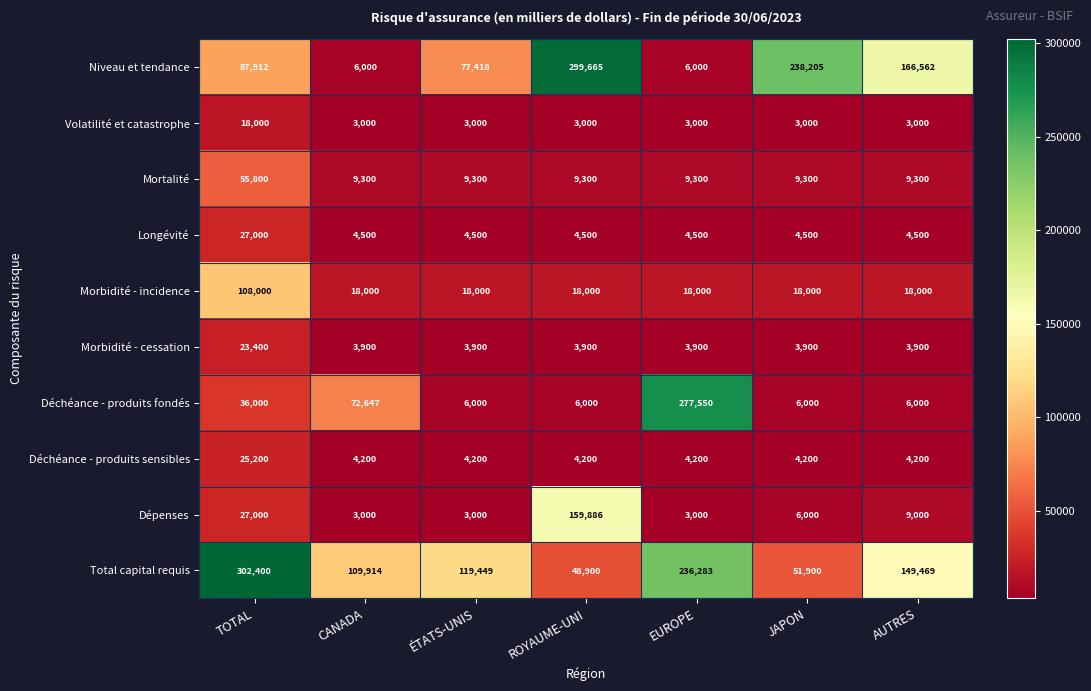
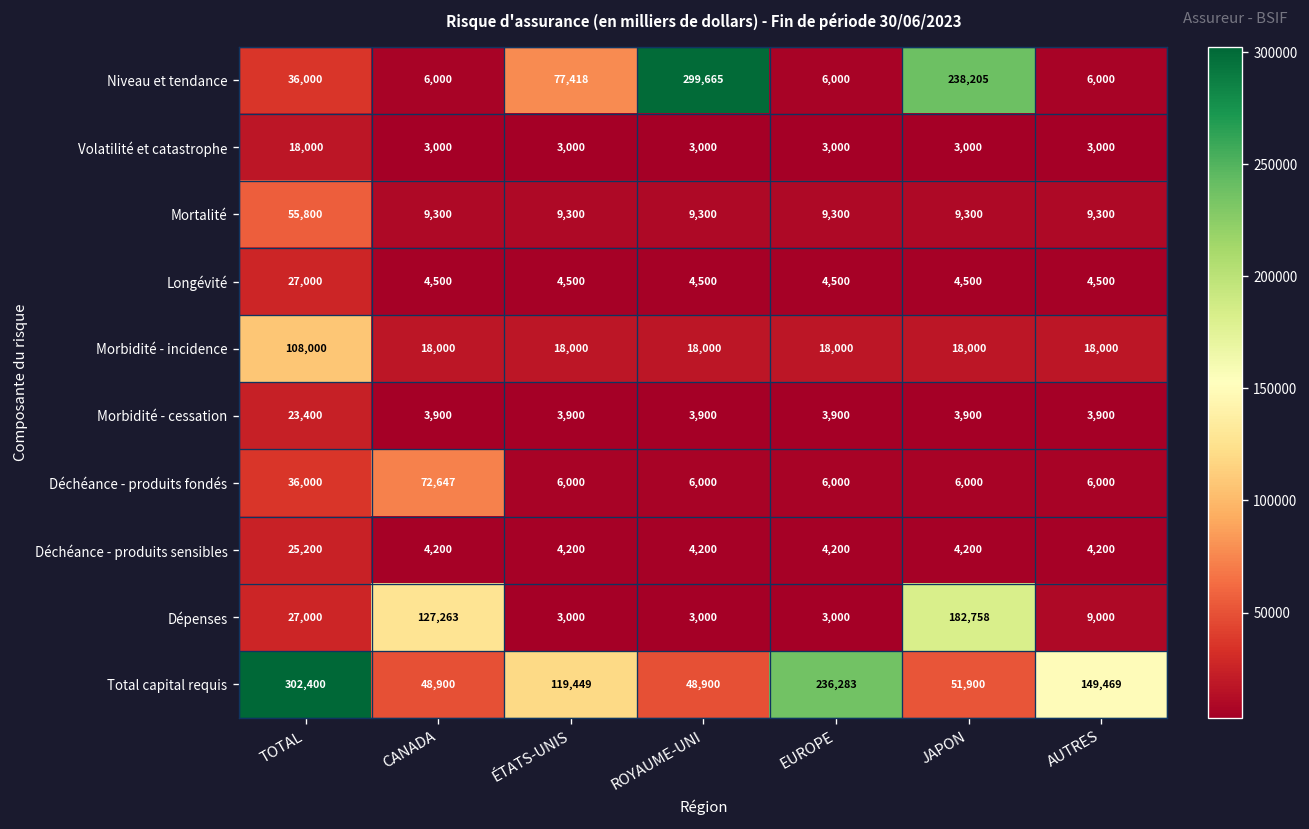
  {
    "Niveau et tendance": {
-     "TOTAL": "87,912",
+     "TOTAL": "36,000",
      "CANADA": "6,000",
      "ÉTATS-UNIS": "77,418",
      "ROYAUME-UNI": "299,665",
      "EUROPE": "6,000",
      "JAPON": "238,205",
-     "AUTRES": "166,562"
+     "AUTRES": "6,000"
    },
    "Volatilité et catastrophe": {
      "TOTAL": "18,000",
      "CANADA": "3,000",
      "ÉTATS-UNIS": "3,000",
      "ROYAUME-UNI": "3,000",
      "EUROPE": "3,000",
      "JAPON": "3,000",
      "AUTRES": "3,000"
    },
    "Mortalité": {
      "TOTAL": "55,800",
      "CANADA": "9,300",
      "ÉTATS-UNIS": "9,300",
      "ROYAUME-UNI": "9,300",
      "EUROPE": "9,300",
      "JAPON": "9,300",
      "AUTRES": "9,300"
    },
    "Longévité": {
      "TOTAL": "27,000",
      "CANADA": "4,500",
      "ÉTATS-UNIS": "4,500",
      "ROYAUME-UNI": "4,500",
      "EUROPE": "4,500",
      "JAPON": "4,500",
      "AUTRES": "4,500"
    },
    "Morbidité - incidence": {
      "TOTAL": "108,000",
      "CANADA": "18,000",
      "ÉTATS-UNIS": "18,000",
      "ROYAUME-UNI": "18,000",
      "EUROPE": "18,000",
      "JAPON": "18,000",
      "AUTRES": "18,000"
    },
    "Morbidité - cessation": {
      "TOTAL": "23,400",
      "CANADA": "3,900",
      "ÉTATS-UNIS": "3,900",
      "ROYAUME-UNI": "3,900",
      "EUROPE": "3,900",
      "JAPON": "3,900",
      "AUTRES": "3,900"
    },
    "Déchéance - produits fondés": {
      "TOTAL": "36,000",
      "CANADA": "72,647",
      "ÉTATS-UNIS": "6,000",
      "ROYAUME-UNI": "6,000",
-     "EUROPE": "277,550",
+     "EUROPE": "6,000",
      "JAPON": "6,000",
      "AUTRES": "6,000"
    },
    "Déchéance - produits sensibles": {
      "TOTAL": "25,200",
      "CANADA": "4,200",
      "ÉTATS-UNIS": "4,200",
      "ROYAUME-UNI": "4,200",
      "EUROPE": "4,200",
      "JAPON": "4,200",
      "AUTRES": "4,200"
    },
    "Dépenses": {
      "TOTAL": "27,000",
-     "CANADA": "3,000",
+     "CANADA": "127,263",
      "ÉTATS-UNIS": "3,000",
-     "ROYAUME-UNI": "159,886",
+     "ROYAUME-UNI": "3,000",
      "EUROPE": "3,000",
-     "JAPON": "6,000",
+     "JAPON": "182,758",
      "AUTRES": "9,000"
    },
    "Total capital requis": {
      "TOTAL": "302,400",
-     "CANADA": "109,914",
+     "CANADA": "48,900",
      "ÉTATS-UNIS": "119,449",
      "ROYAUME-UNI": "48,900",
      "EUROPE": "236,283",
      "JAPON": "51,900",
      "AUTRES": "149,469"
    }
  }
